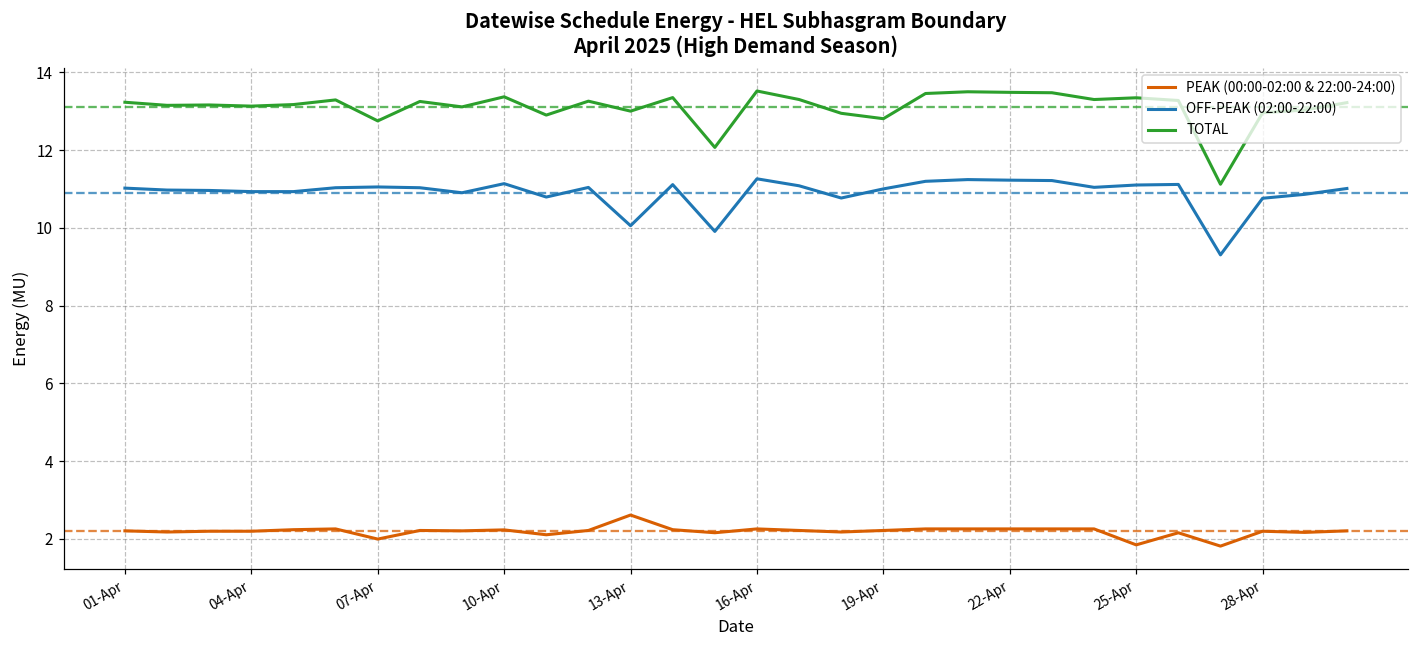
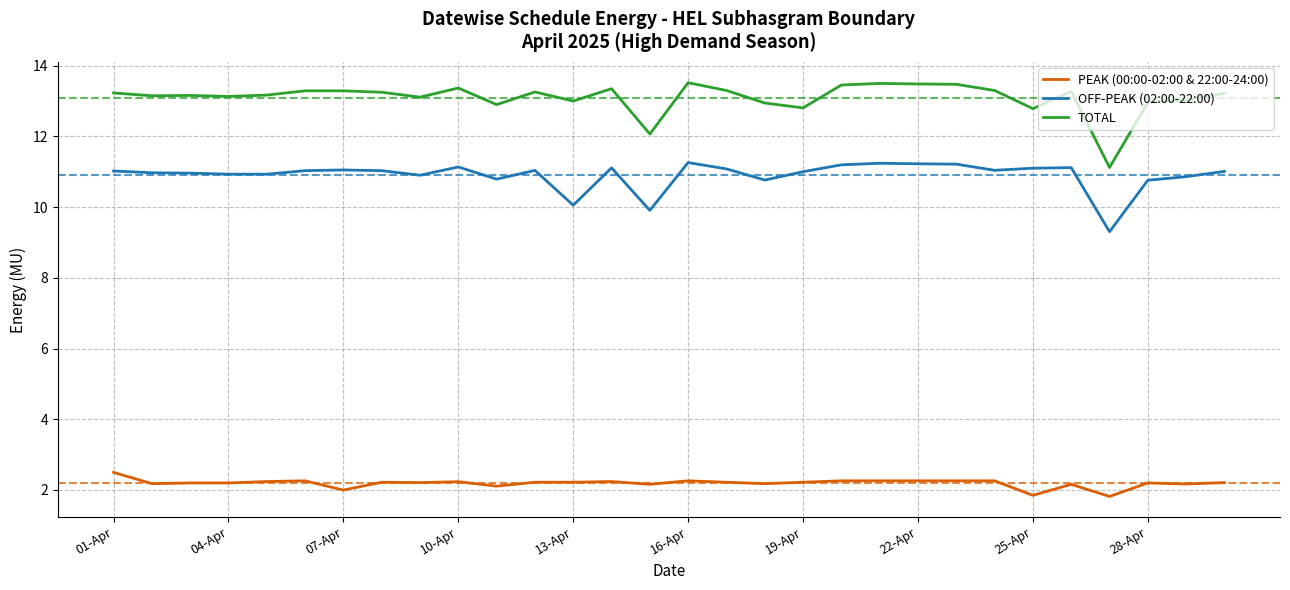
  {
    "PEAK (00:00-02:00 & 22:00-24:00)": {
-     "01-Apr": 2.2,
+     "01-Apr": 2.5,
      "04-Apr": 2.2,
      "07-Apr": 2.0,
      "10-Apr": 2.2,
-     "13-Apr": 2.6,
+     "13-Apr": 2.2,
      "16-Apr": 2.3,
      "19-Apr": 2.2,
      "22-Apr": 2.3,
      "25-Apr": 1.8,
      "28-Apr": 2.2
    },
    "OFF-PEAK (02:00-22:00)": {
      "01-Apr": 11.0,
      "04-Apr": 10.9,
      "07-Apr": 11.1,
      "10-Apr": 11.1,
      "13-Apr": 10.1,
      "16-Apr": 11.3,
      "19-Apr": 11.0,
      "22-Apr": 11.2,
      "25-Apr": 11.1,
      "28-Apr": 10.8
    },
    "TOTAL": {
      "01-Apr": 13.2,
      "04-Apr": 13.1,
-     "07-Apr": 12.8,
+     "07-Apr": 13.3,
      "10-Apr": 13.4,
      "13-Apr": 13.0,
      "16-Apr": 13.5,
      "19-Apr": 12.8,
      "22-Apr": 13.5,
-     "25-Apr": 13.3
+     "25-Apr": 12.8
    }
  }
